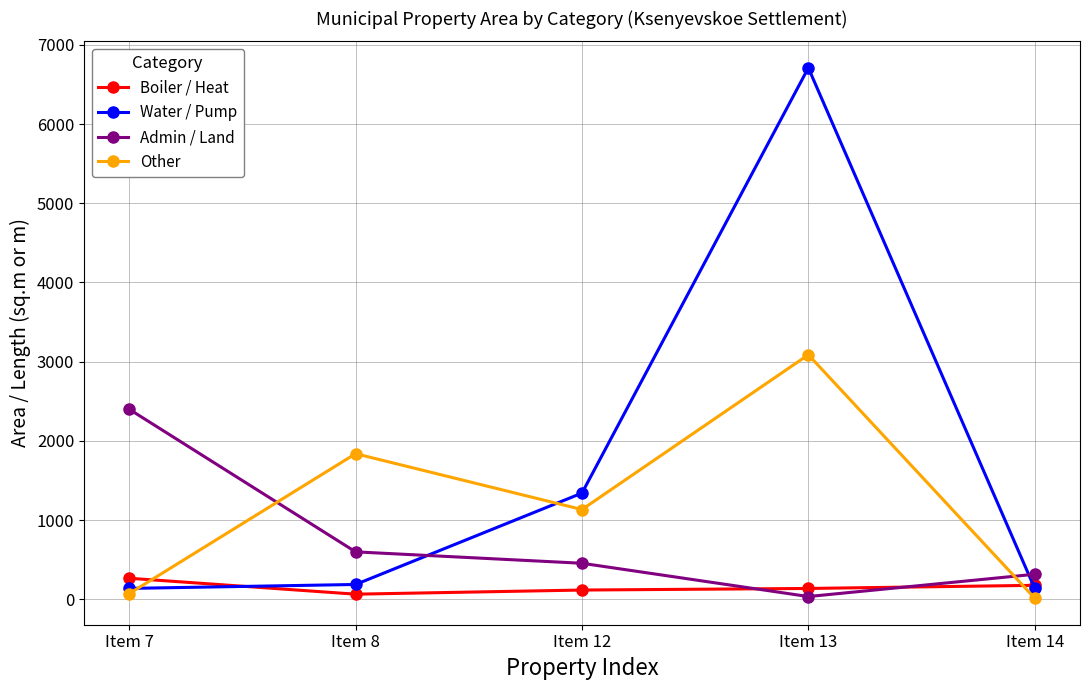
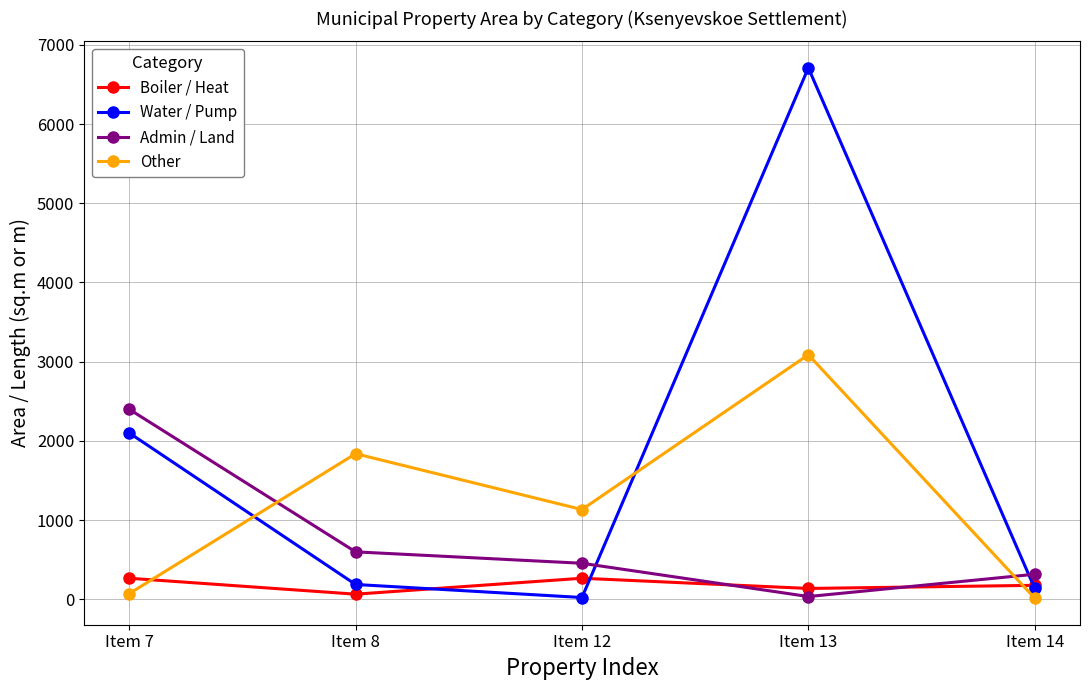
  {
    "Boiler / Heat": {
      "Item 7": 300,
      "Item 8": 100,
-     "Item 12": 100,
+     "Item 12": 300,
      "Item 13": 100,
      "Item 14": 200
    },
    "Water / Pump": {
-     "Item 7": 100,
+     "Item 7": 2100,
      "Item 8": 200,
-     "Item 12": 1300,
+     "Item 12": 0,
      "Item 13": 6700,
      "Item 14": 100
    },
    "Admin / Land": {
      "Item 7": 2400,
      "Item 8": 600,
      "Item 12": 500,
      "Item 13": 0,
      "Item 14": 300
    },
    "Other": {
      "Item 7": 100,
      "Item 8": 1800,
      "Item 12": 1100,
      "Item 13": 3100,
      "Item 14": 0
    }
  }
